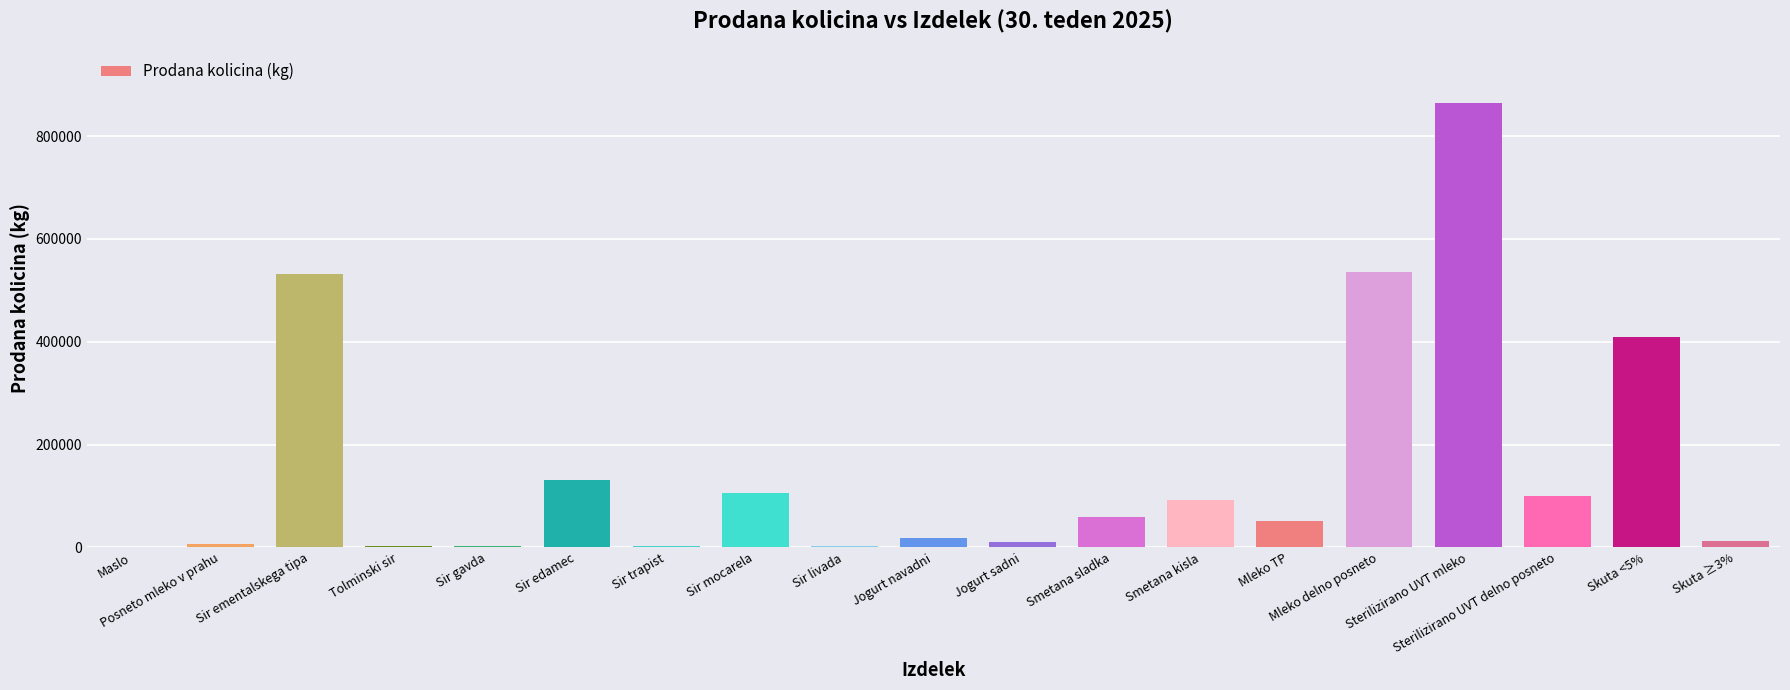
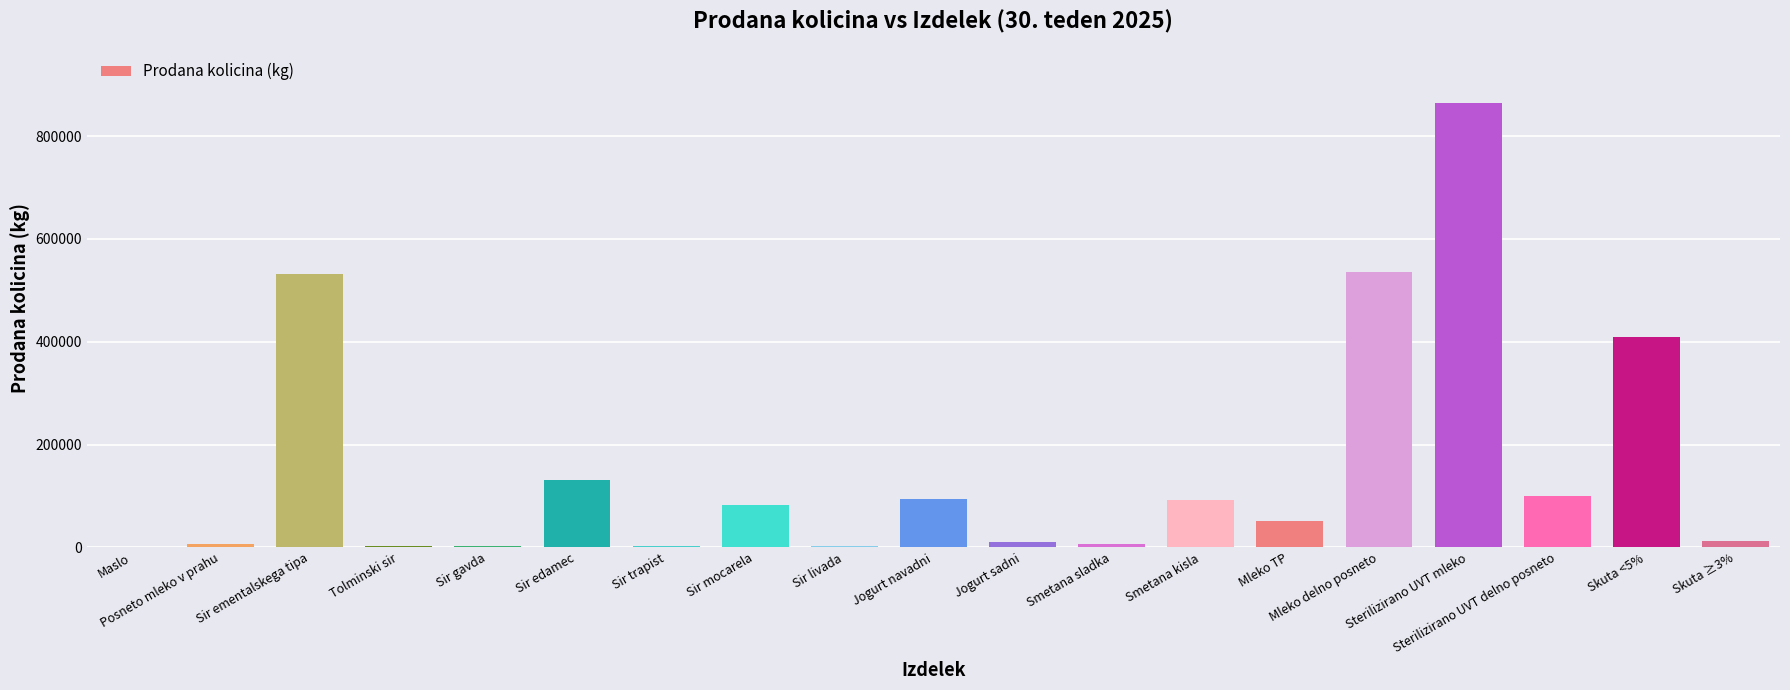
  {
    "Posneto mleko v prahu": 10000,
    "Sir ementalskega tipa": 530000,
    "Sir edamec": 130000,
-   "Sir mocarela": 110000,
-   "Jogurt navadni": 20000,
+   "Sir mocarela": 80000,
+   "Jogurt navadni": 90000,
    "Jogurt sadni": 10000,
-   "Smetana sladka": 60000,
+   "Smetana sladka": 10000,
    "Smetana kisla": 90000,
    "Mleko TP": 50000,
    "Mleko delno posneto": 530000,
    "Sterilizirano UVT mleko": 870000,
    "Sterilizirano UVT delno posneto": 100000,
    "Skuta <5%": 410000,
    "Skuta ≥3%": 10000
  }
